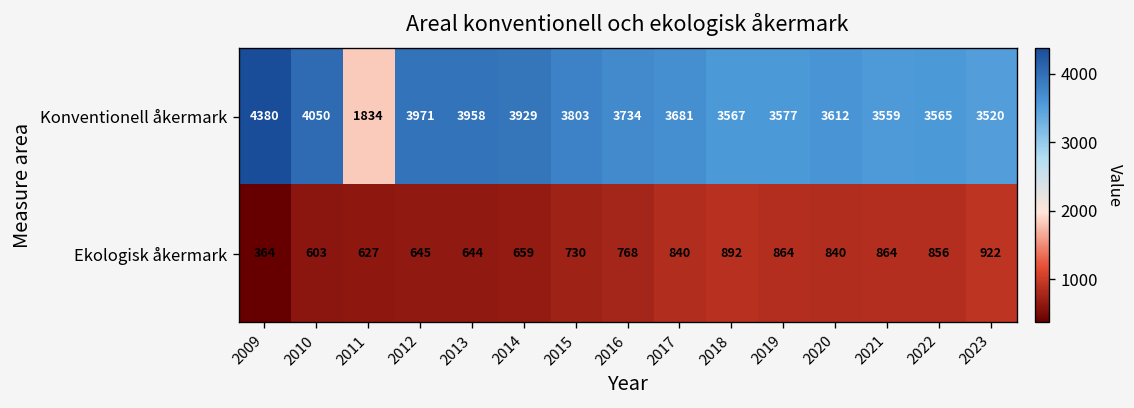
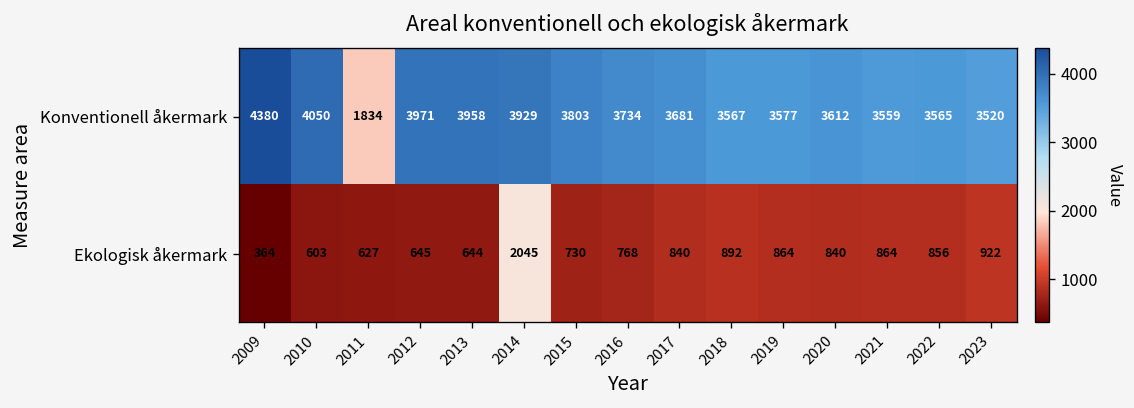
  {
    "Konventionell åkermark": {
      "2009": 4380,
      "2010": 4050,
      "2011": 1834,
      "2012": 3971,
      "2013": 3958,
      "2014": 3929,
      "2015": 3803,
      "2016": 3734,
      "2017": 3681,
      "2018": 3567,
      "2019": 3577,
      "2020": 3612,
      "2021": 3559,
      "2022": 3565,
      "2023": 3520
    },
    "Ekologisk åkermark": {
      "2009": 364,
      "2010": 603,
      "2011": 627,
      "2012": 645,
      "2013": 644,
-     "2014": 659,
+     "2014": 2045,
      "2015": 730,
      "2016": 768,
      "2017": 840,
      "2018": 892,
      "2019": 864,
      "2020": 840,
      "2021": 864,
      "2022": 856,
      "2023": 922
    }
  }
